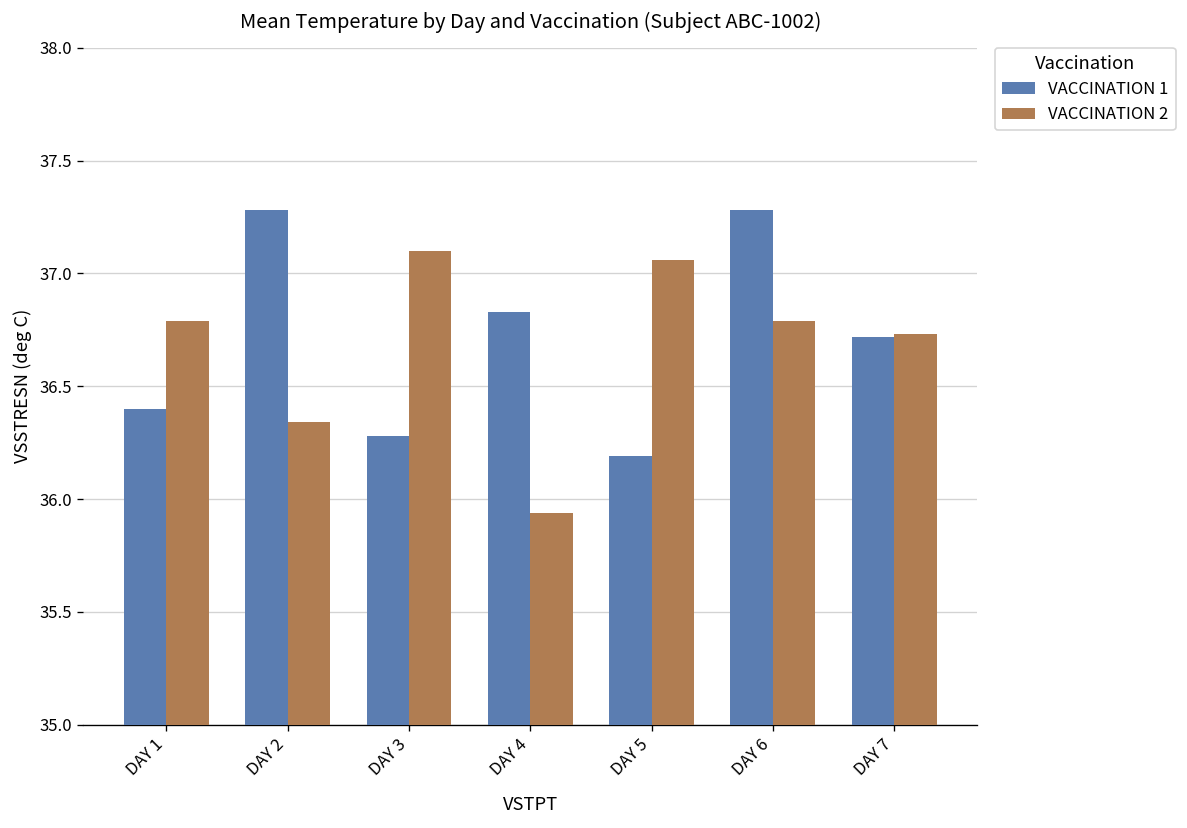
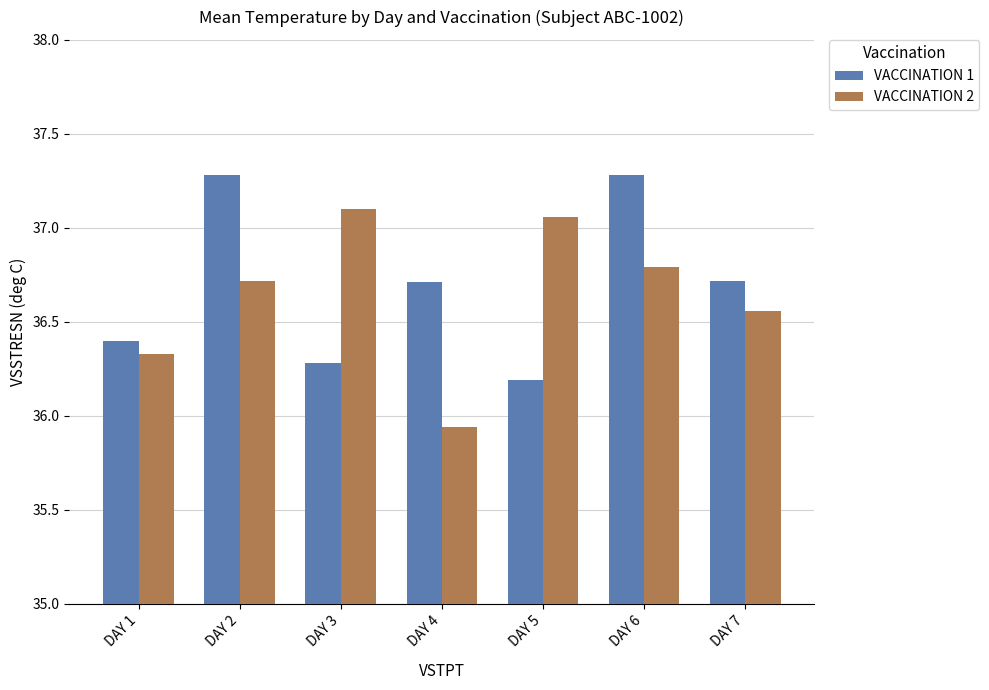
  {
    "VACCINATION 1": {
      "DAY 1": 36.40,
      "DAY 2": 37.28,
      "DAY 3": 36.28,
-     "DAY 4": 36.83,
+     "DAY 4": 36.71,
      "DAY 5": 36.19,
      "DAY 6": 37.28,
      "DAY 7": 36.72
    },
    "VACCINATION 2": {
-     "DAY 1": 36.79,
-     "DAY 2": 36.34,
+     "DAY 1": 36.33,
+     "DAY 2": 36.72,
      "DAY 3": 37.10,
      "DAY 4": 35.94,
      "DAY 5": 37.06,
      "DAY 6": 36.79,
-     "DAY 7": 36.73
+     "DAY 7": 36.56
    }
  }
